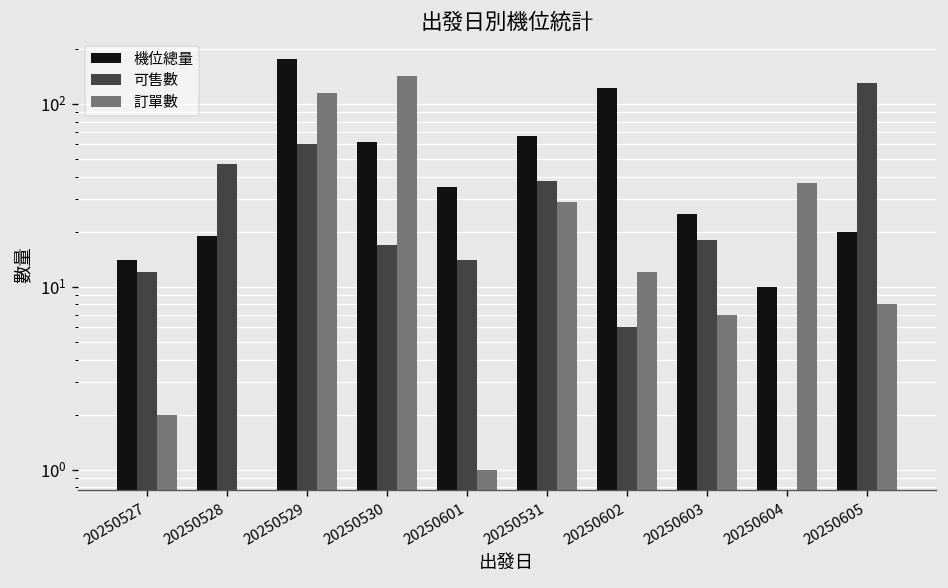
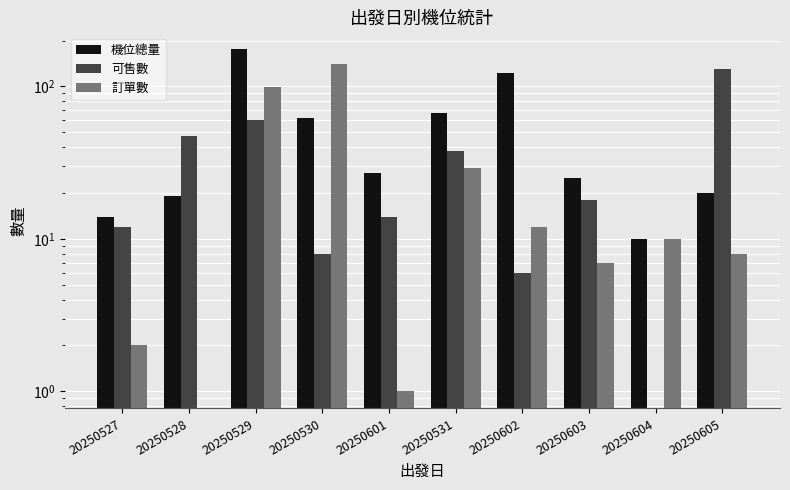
  {
    "機位總量": {
      "20250527": 14,
      "20250528": 19,
      "20250529": 180,
      "20250530": 62,
-     "20250601": 35,
+     "20250601": 27,
      "20250531": 70,
      "20250602": 120,
      "20250603": 25,
      "20250604": 10,
      "20250605": 20
    },
    "可售數": {
      "20250527": 12,
      "20250528": 47,
      "20250529": 60,
-     "20250530": 17,
+     "20250530": 8,
      "20250601": 14,
      "20250531": 38,
      "20250602": 6,
      "20250603": 18,
      "20250605": 130
    },
    "訂單數": {
      "20250527": 2,
-     "20250529": 120,
+     "20250529": 100,
      "20250530": 140,
      "20250601": 1,
      "20250531": 29,
      "20250602": 12,
      "20250603": 7,
-     "20250604": 37,
+     "20250604": 10,
      "20250605": 8
    }
  }
